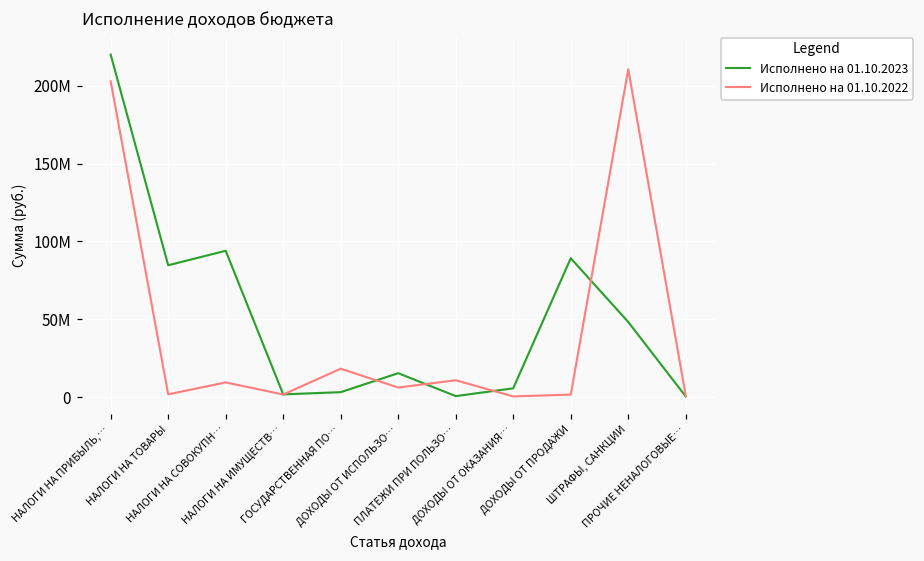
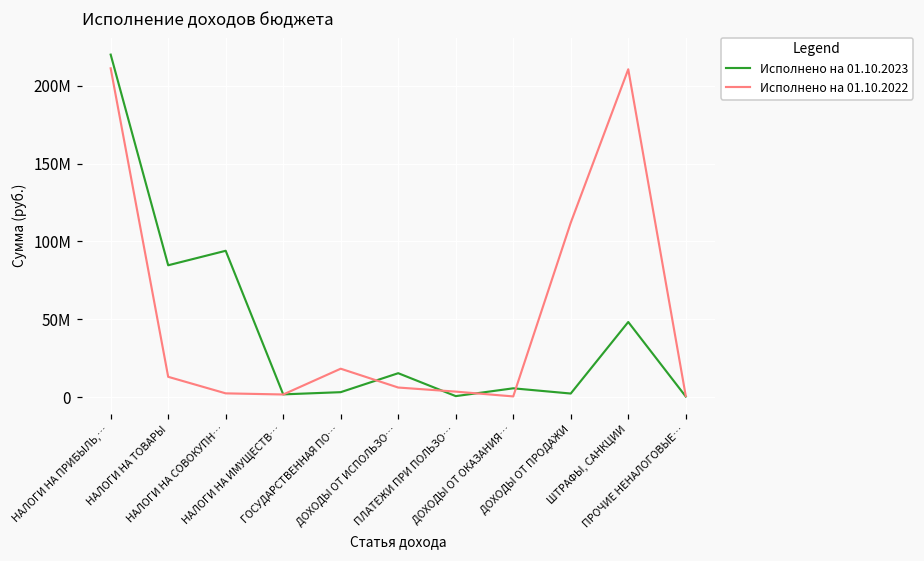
  {
    "Исполнено на 01.10.2023": {
      "НАЛОГИ НА ПРИБЫЛЬ,…": 220000000,
      "НАЛОГИ НА ТОВАРЫ": 85000000,
      "НАЛОГИ НА СОВОКУПН…": 94000000,
      "ГОСУДАРСТВЕННАЯ ПО…": 3000000,
      "ДОХОДЫ ОТ ИСПОЛЬЗО…": 15000000,
      "ПЛАТЕЖИ ПРИ ПОЛЬЗО…": 1000000,
      "ДОХОДЫ ОТ ОКАЗАНИЯ…": 6000000,
-     "ДОХОДЫ ОТ ПРОДАЖИ": 89000000,
+     "ДОХОДЫ ОТ ПРОДАЖИ": 2000000,
      "ШТРАФЫ, САНКЦИИ": 48000000
    },
    "Исполнено на 01.10.2022": {
-     "НАЛОГИ НА ПРИБЫЛЬ,…": 203000000,
-     "НАЛОГИ НА ТОВАРЫ": 2000000,
-     "НАЛОГИ НА СОВОКУПН…": 9000000,
+     "НАЛОГИ НА ПРИБЫЛЬ,…": 211000000,
+     "НАЛОГИ НА ТОВАРЫ": 13000000,
+     "НАЛОГИ НА СОВОКУПН…": 2000000,
      "ГОСУДАРСТВЕННАЯ ПО…": 18000000,
      "ДОХОДЫ ОТ ИСПОЛЬЗО…": 6000000,
-     "ПЛАТЕЖИ ПРИ ПОЛЬЗО…": 11000000,
+     "ПЛАТЕЖИ ПРИ ПОЛЬЗО…": 4000000,
      "ДОХОДЫ ОТ ОКАЗАНИЯ…": 0,
-     "ДОХОДЫ ОТ ПРОДАЖИ": 2000000,
+     "ДОХОДЫ ОТ ПРОДАЖИ": 112000000,
      "ШТРАФЫ, САНКЦИИ": 211000000
    }
  }
